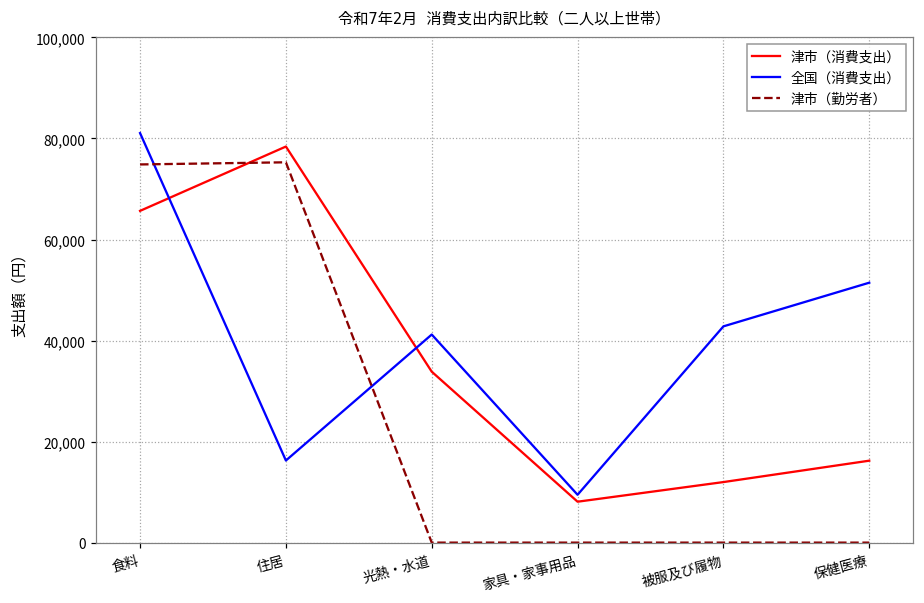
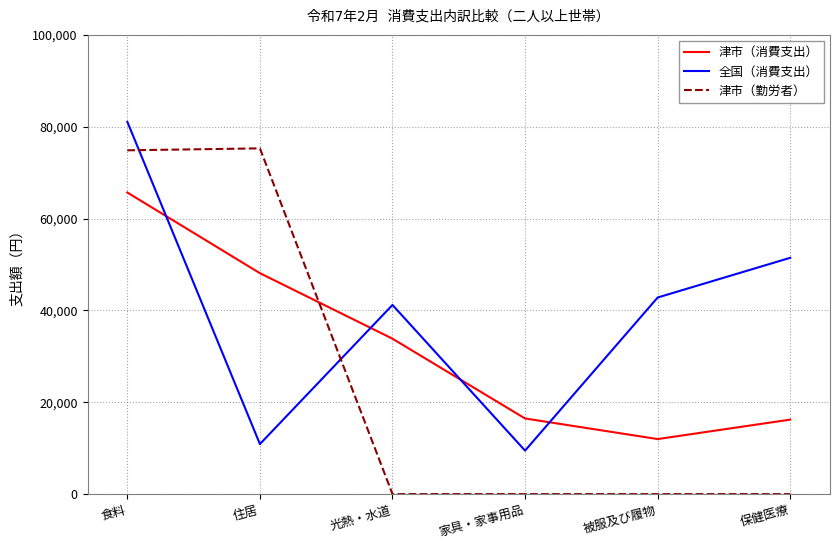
  {
    "津市（消費支出）": {
      "食料": "66,000",
-     "住居": "78,000",
+     "住居": "48,000",
      "光熱・水道": "34,000",
-     "家具・家事用品": "8,000",
+     "家具・家事用品": "16,000",
      "被服及び履物": "12,000",
      "保健医療": "16,000"
    },
    "全国（消費支出）": {
      "食料": "81,000",
-     "住居": "16,000",
+     "住居": "11,000",
      "光熱・水道": "41,000",
      "家具・家事用品": "9,000",
      "被服及び履物": "43,000",
      "保健医療": "51,000"
    },
    "津市（勤労者）": {
      "食料": "75,000",
      "住居": "75,000",
      "光熱・水道": "0",
      "家具・家事用品": "0",
      "被服及び履物": "0",
      "保健医療": "0"
    }
  }
